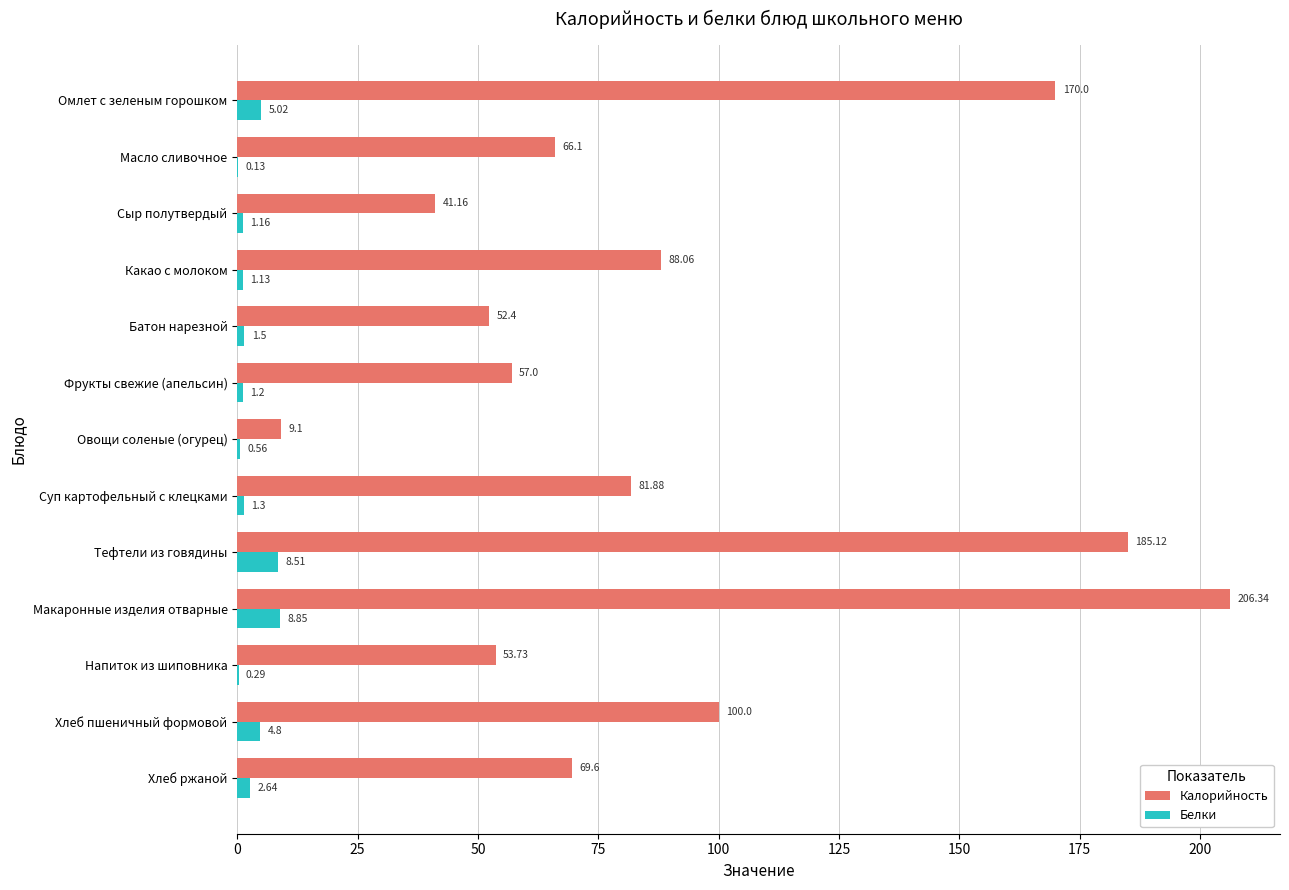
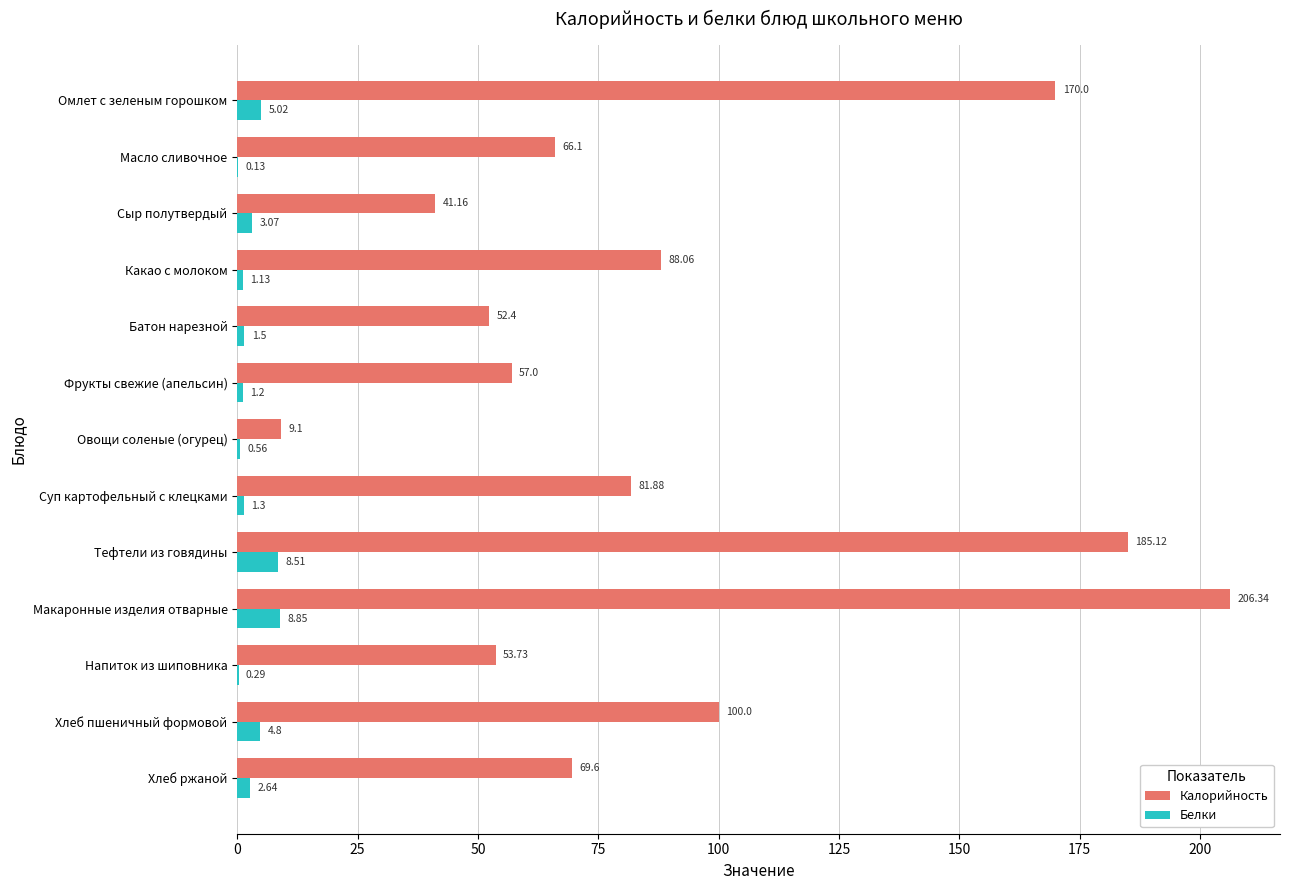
  {
    "Калорийность": {
      "Омлет с зеленым горошком": 170.0,
      "Масло сливочное": 66.1,
      "Сыр полутвердый": 41.16,
      "Какао с молоком": 88.06,
      "Батон нарезной": 52.4,
      "Фрукты свежие (апельсин)": 57.0,
      "Овощи соленые (огурец)": 9.1,
      "Суп картофельный с клецками": 81.88,
      "Тефтели из говядины": 185.12,
      "Макаронные изделия отварные": 206.34,
      "Напиток из шиповника": 53.73,
      "Хлеб пшеничный формовой": 100.0,
      "Хлеб ржаной": 69.6
    },
    "Белки": {
      "Омлет с зеленым горошком": 5.02,
      "Масло сливочное": 0.13,
-     "Сыр полутвердый": 1.16,
+     "Сыр полутвердый": 3.07,
      "Какао с молоком": 1.13,
      "Батон нарезной": 1.5,
      "Фрукты свежие (апельсин)": 1.2,
      "Овощи соленые (огурец)": 0.56,
      "Суп картофельный с клецками": 1.3,
      "Тефтели из говядины": 8.51,
      "Макаронные изделия отварные": 8.85,
      "Напиток из шиповника": 0.29,
      "Хлеб пшеничный формовой": 4.8,
      "Хлеб ржаной": 2.64
    }
  }
